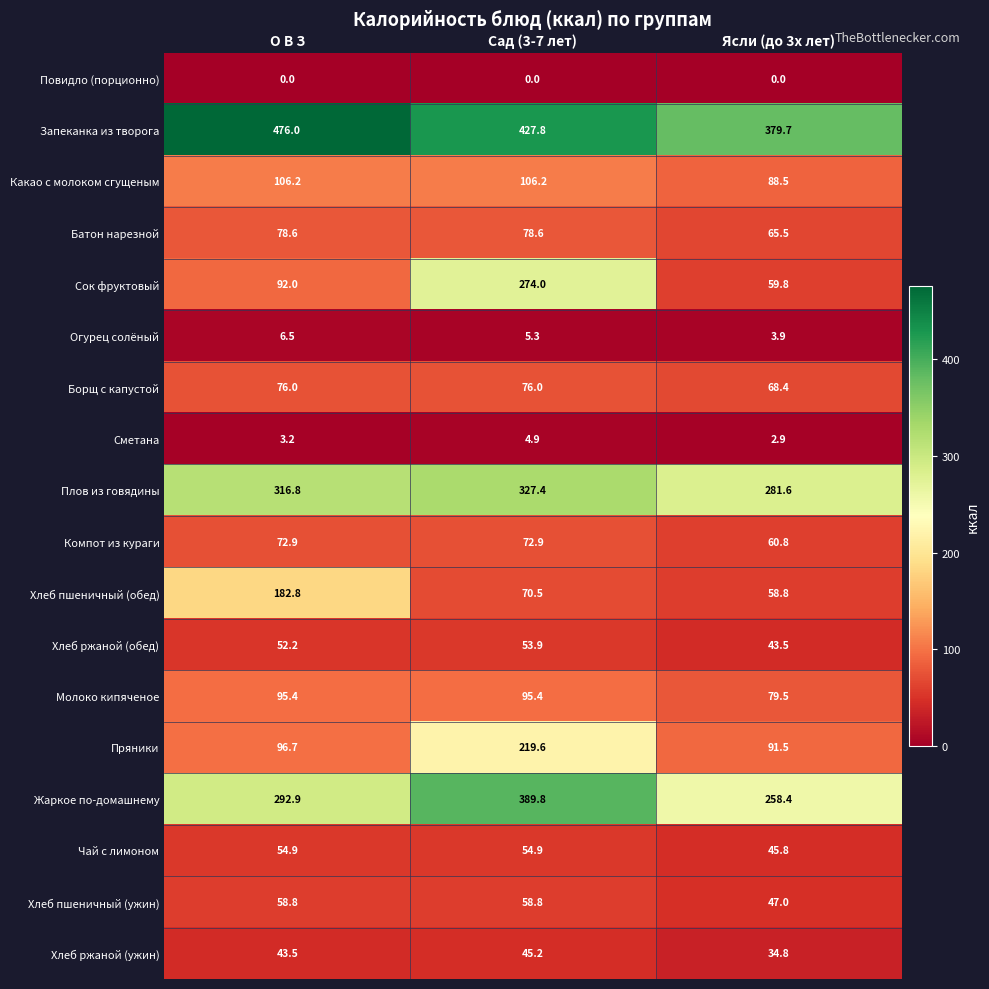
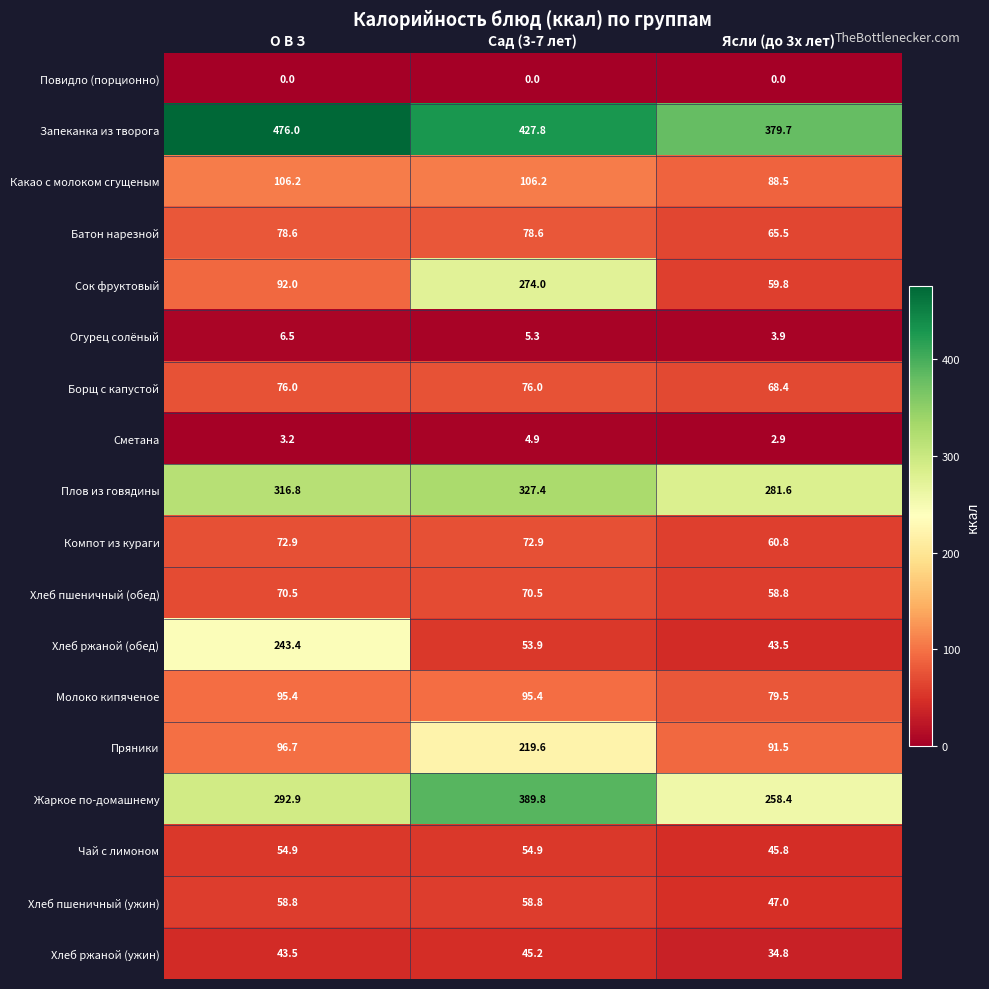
  {
    "Повидло (порционно)": {
      "О В З": 0.0,
      "Сад (3-7 лет)": 0.0,
      "Ясли (до 3х лет)": 0.0
    },
    "Запеканка из творога": {
      "О В З": 476.0,
      "Сад (3-7 лет)": 427.8,
      "Ясли (до 3х лет)": 379.7
    },
    "Какао с молоком сгущеным": {
      "О В З": 106.2,
      "Сад (3-7 лет)": 106.2,
      "Ясли (до 3х лет)": 88.5
    },
    "Батон нарезной": {
      "О В З": 78.6,
      "Сад (3-7 лет)": 78.6,
      "Ясли (до 3х лет)": 65.5
    },
    "Сок фруктовый": {
      "О В З": 92.0,
      "Сад (3-7 лет)": 274.0,
      "Ясли (до 3х лет)": 59.8
    },
    "Огурец солёный": {
      "О В З": 6.5,
      "Сад (3-7 лет)": 5.3,
      "Ясли (до 3х лет)": 3.9
    },
    "Борщ с капустой": {
      "О В З": 76.0,
      "Сад (3-7 лет)": 76.0,
      "Ясли (до 3х лет)": 68.4
    },
    "Сметана": {
      "О В З": 3.2,
      "Сад (3-7 лет)": 4.9,
      "Ясли (до 3х лет)": 2.9
    },
    "Плов из говядины": {
      "О В З": 316.8,
      "Сад (3-7 лет)": 327.4,
      "Ясли (до 3х лет)": 281.6
    },
    "Компот из кураги": {
      "О В З": 72.9,
      "Сад (3-7 лет)": 72.9,
      "Ясли (до 3х лет)": 60.8
    },
    "Хлеб пшеничный (обед)": {
-     "О В З": 182.8,
+     "О В З": 70.5,
      "Сад (3-7 лет)": 70.5,
      "Ясли (до 3х лет)": 58.8
    },
    "Хлеб ржаной (обед)": {
-     "О В З": 52.2,
+     "О В З": 243.4,
      "Сад (3-7 лет)": 53.9,
      "Ясли (до 3х лет)": 43.5
    },
    "Молоко кипяченое": {
      "О В З": 95.4,
      "Сад (3-7 лет)": 95.4,
      "Ясли (до 3х лет)": 79.5
    },
    "Пряники": {
      "О В З": 96.7,
      "Сад (3-7 лет)": 219.6,
      "Ясли (до 3х лет)": 91.5
    },
    "Жаркое по-домашнему": {
      "О В З": 292.9,
      "Сад (3-7 лет)": 389.8,
      "Ясли (до 3х лет)": 258.4
    },
    "Чай с лимоном": {
      "О В З": 54.9,
      "Сад (3-7 лет)": 54.9,
      "Ясли (до 3х лет)": 45.8
    },
    "Хлеб пшеничный (ужин)": {
      "О В З": 58.8,
      "Сад (3-7 лет)": 58.8,
      "Ясли (до 3х лет)": 47.0
    },
    "Хлеб ржаной (ужин)": {
      "О В З": 43.5,
      "Сад (3-7 лет)": 45.2,
      "Ясли (до 3х лет)": 34.8
    }
  }
